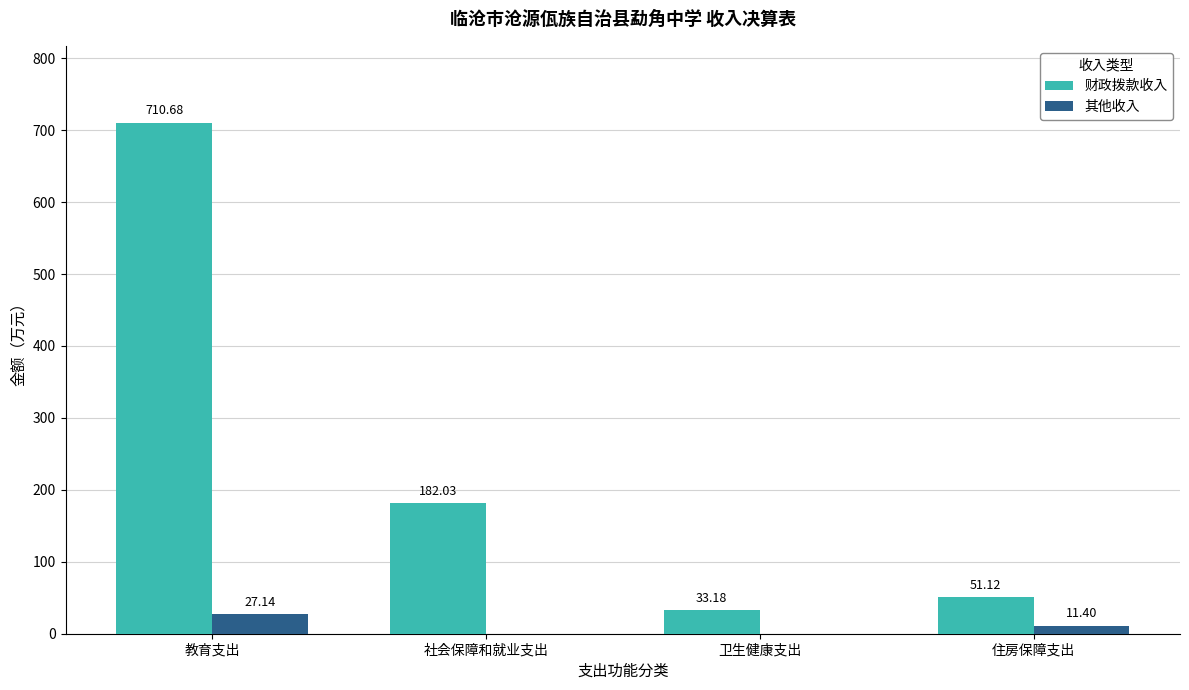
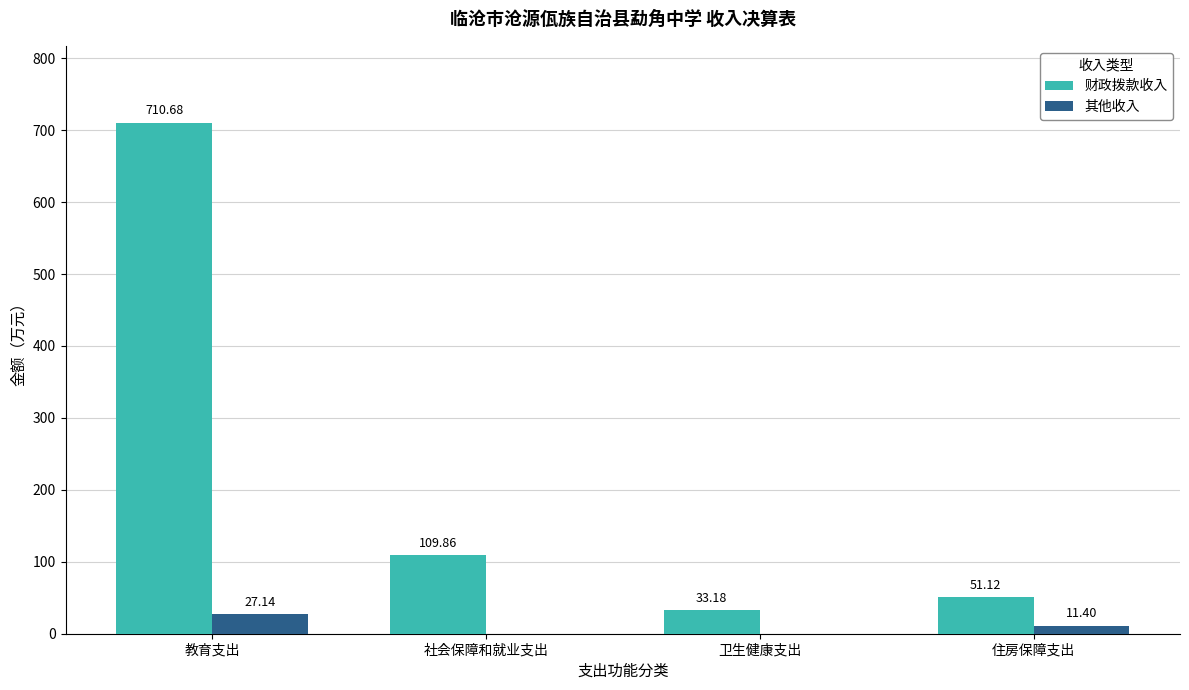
  {
    "财政拨款收入": {
      "教育支出": 710.68,
-     "社会保障和就业支出": 182.03,
+     "社会保障和就业支出": 109.86,
      "卫生健康支出": 33.18,
      "住房保障支出": 51.12
    },
    "其他收入": {
      "教育支出": 27.14,
      "住房保障支出": 11.40
    }
  }
